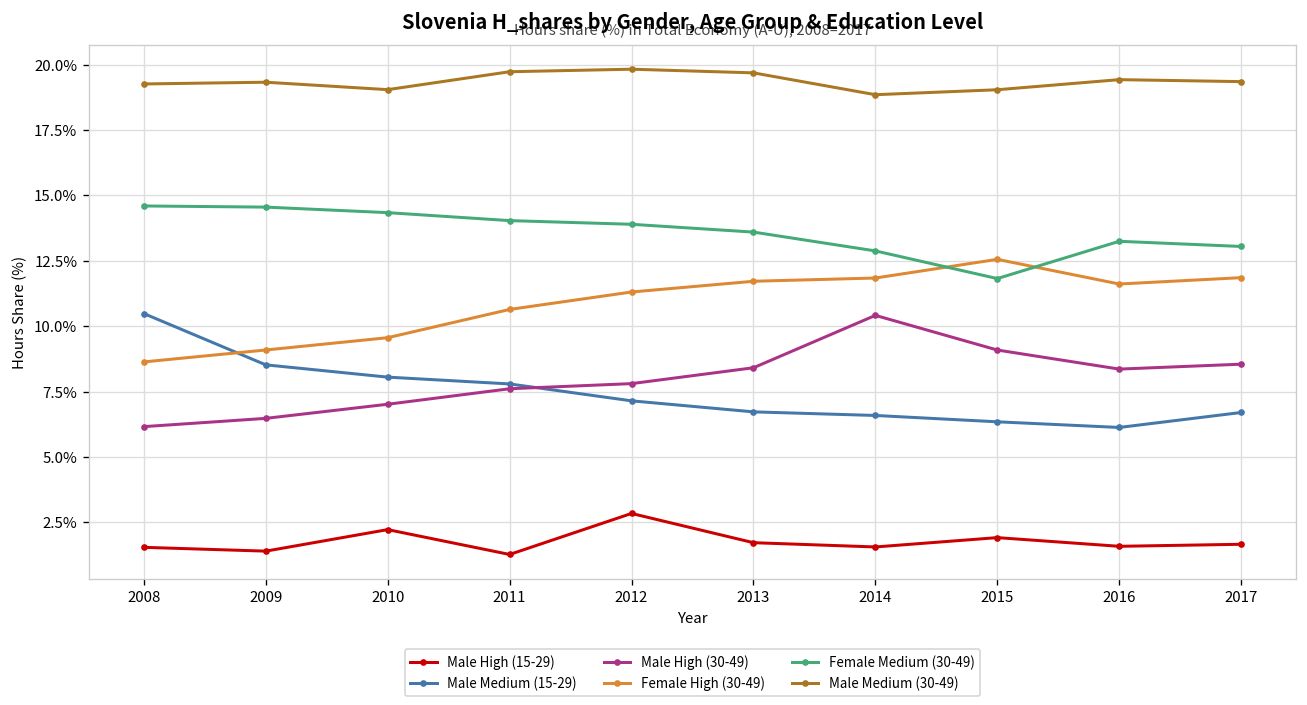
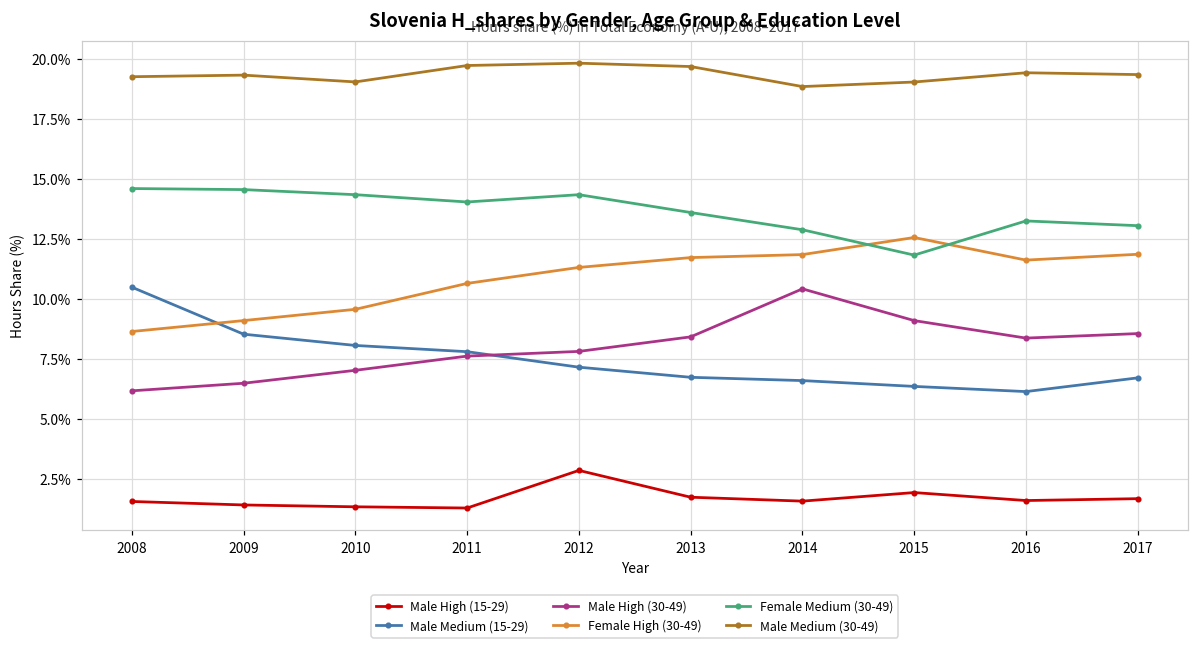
  {
    "Male High (15-29)": {
      "2008": "1.5%",
      "2009": "1.4%",
-     "2010": "2.2%",
+     "2010": "1.3%",
      "2011": "1.3%",
      "2012": "2.8%",
      "2013": "1.7%",
      "2014": "1.6%",
      "2015": "1.9%",
      "2016": "1.6%",
      "2017": "1.7%"
    },
    "Male Medium (15-29)": {
      "2008": "10.5%",
      "2009": "8.5%",
      "2010": "8.1%",
      "2011": "7.8%",
      "2012": "7.1%",
      "2013": "6.7%",
      "2014": "6.6%",
      "2015": "6.3%",
      "2016": "6.1%",
      "2017": "6.7%"
    },
    "Male High (30-49)": {
      "2008": "6.2%",
      "2009": "6.5%",
      "2010": "7.0%",
      "2011": "7.6%",
      "2012": "7.8%",
      "2013": "8.4%",
      "2014": "10.4%",
      "2015": "9.1%",
      "2016": "8.4%",
      "2017": "8.5%"
    },
    "Female Medium (30-49)": {
      "2008": "14.6%",
      "2009": "14.6%",
      "2010": "14.3%",
      "2011": "14.0%",
-     "2012": "13.9%",
+     "2012": "14.3%",
      "2013": "13.6%",
      "2014": "12.9%",
      "2015": "11.8%",
      "2016": "13.2%",
      "2017": "13.0%"
    }
  }
